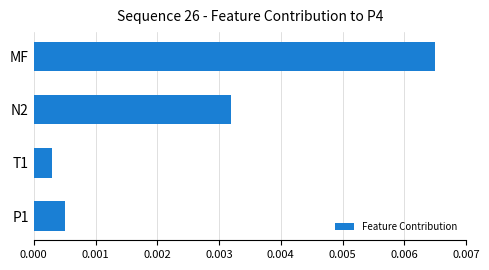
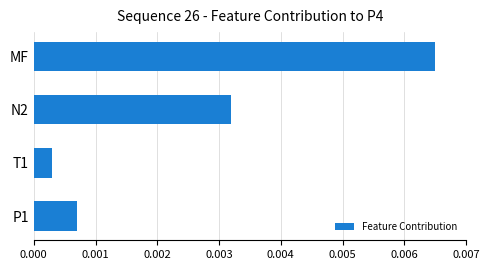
  {
    "MF": 0.0065,
    "N2": 0.0032,
    "T1": 0.0003,
-   "P1": 0.0005
+   "P1": 0.0007
  }
